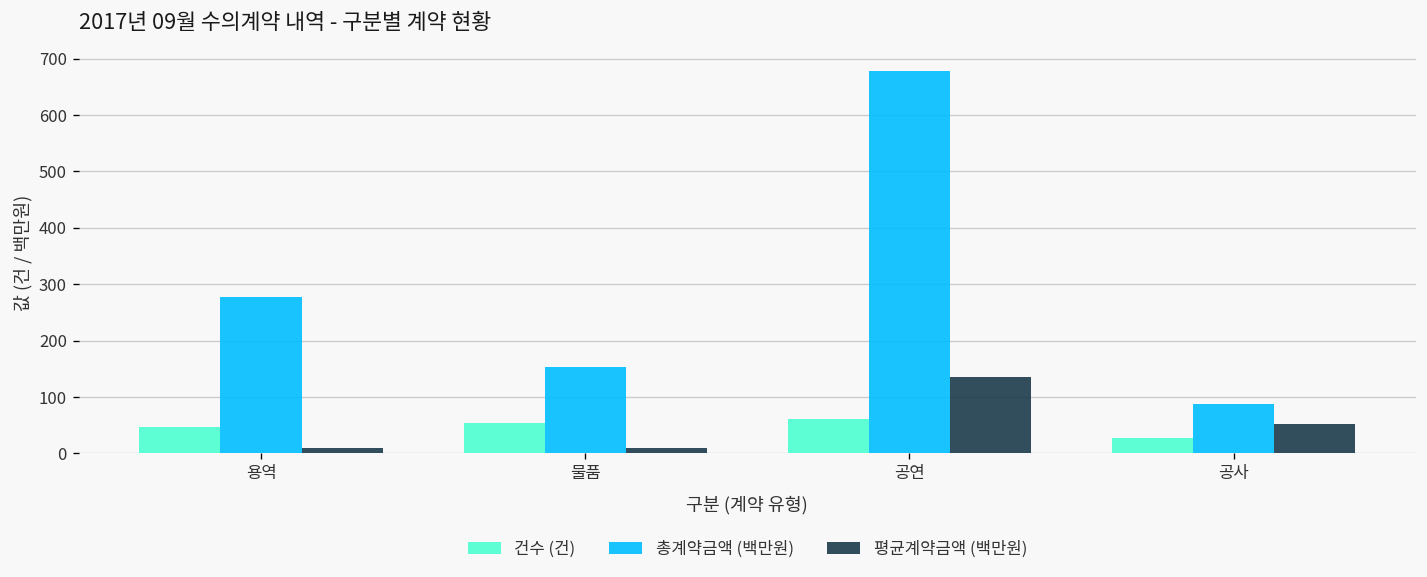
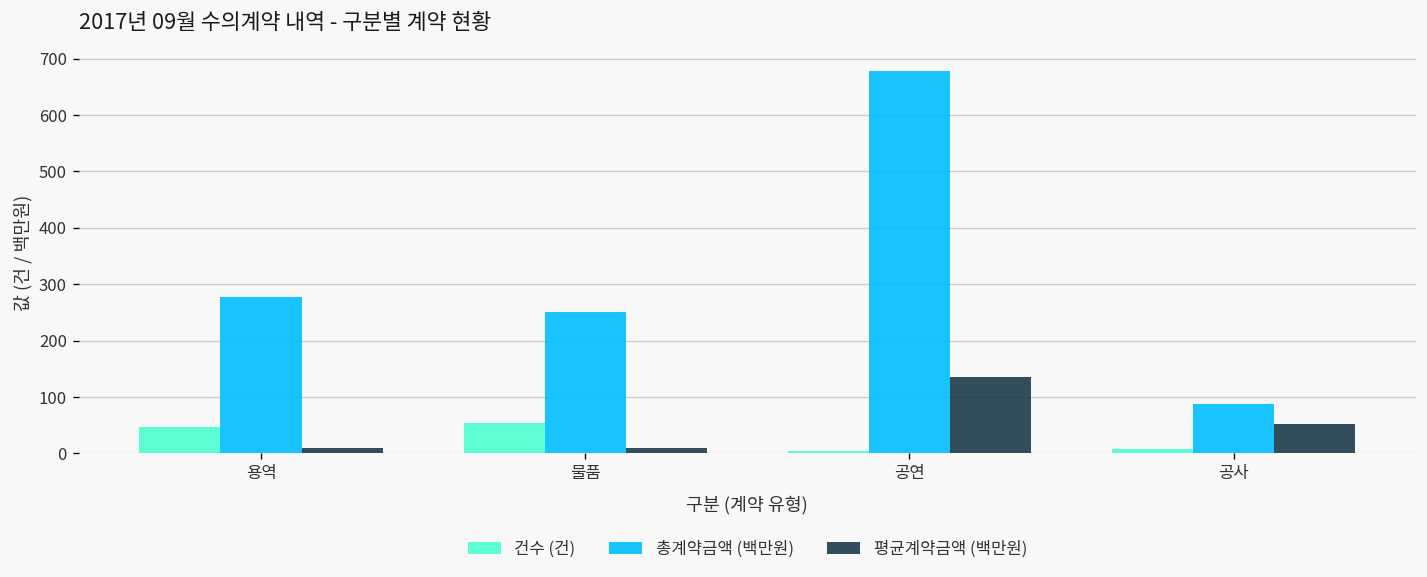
  {
    "건수 (건)": {
      "용역": 50,
      "물품": 50,
-     "공연": 60,
-     "공사": 30
+     "공연": 10,
+     "공사": 10
    },
    "총계약금액 (백만원)": {
      "용역": 280,
-     "물품": 150,
+     "물품": 250,
      "공연": 680,
      "공사": 90
    },
    "평균계약금액 (백만원)": {
      "용역": 10,
      "물품": 10,
      "공연": 140,
      "공사": 50
    }
  }
